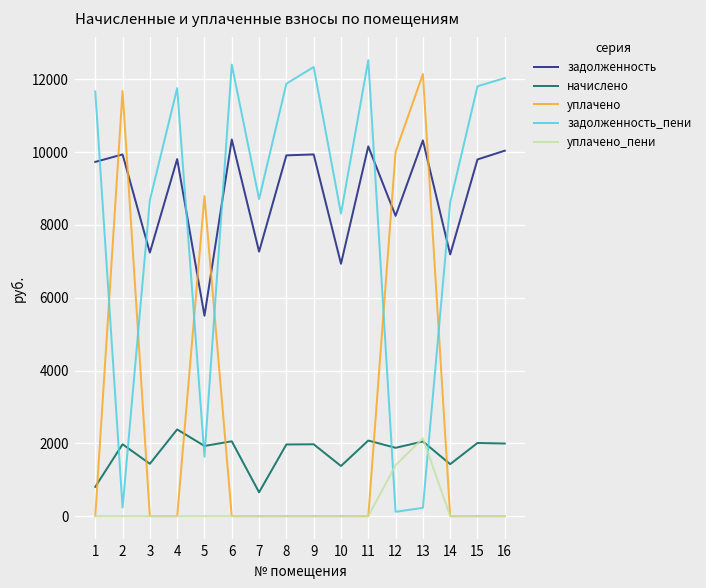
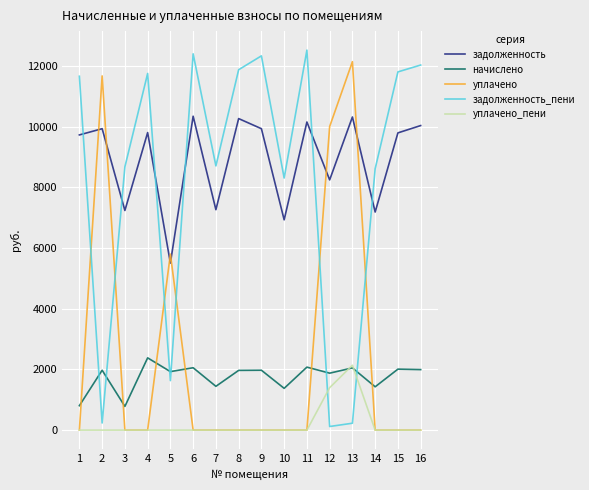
  {
    "задолженность": {
      "1": 9700,
      "2": 9900,
      "3": 7200,
      "4": 9800,
      "5": 5500,
      "6": 10300,
      "7": 7300,
-     "8": 9900,
+     "8": 10300,
      "9": 9900,
      "10": 6900,
      "11": 10200,
      "12": 8300,
      "13": 10300,
      "14": 7200,
      "15": 9800,
      "16": 10000
    },
    "начислено": {
      "1": 800,
      "2": 2000,
-     "3": 1400,
+     "3": 800,
      "4": 2400,
      "5": 1900,
      "6": 2100,
-     "7": 700,
+     "7": 1400,
      "8": 2000,
      "9": 2000,
      "10": 1400,
      "11": 2100,
      "12": 1900,
      "13": 2100,
      "14": 1400,
      "15": 2000,
      "16": 2000
    },
    "уплачено": {
      "2": 11700,
-     "5": 8800,
+     "5": 5800,
      "12": 10000,
      "13": 12100
    },
    "задолженность_пени": {
      "1": 11700,
      "2": 200,
      "3": 8700,
      "4": 11800,
      "5": 1600,
      "6": 12400,
      "7": 8700,
      "8": 11900,
      "9": 12300,
      "10": 8300,
      "11": 12500,
      "12": 100,
      "13": 200,
      "14": 8600,
      "15": 11800,
      "16": 12000
    },
    "уплачено_пени": {
      "2": 0,
      "5": 0,
      "12": 1400,
      "13": 2100
    }
  }
